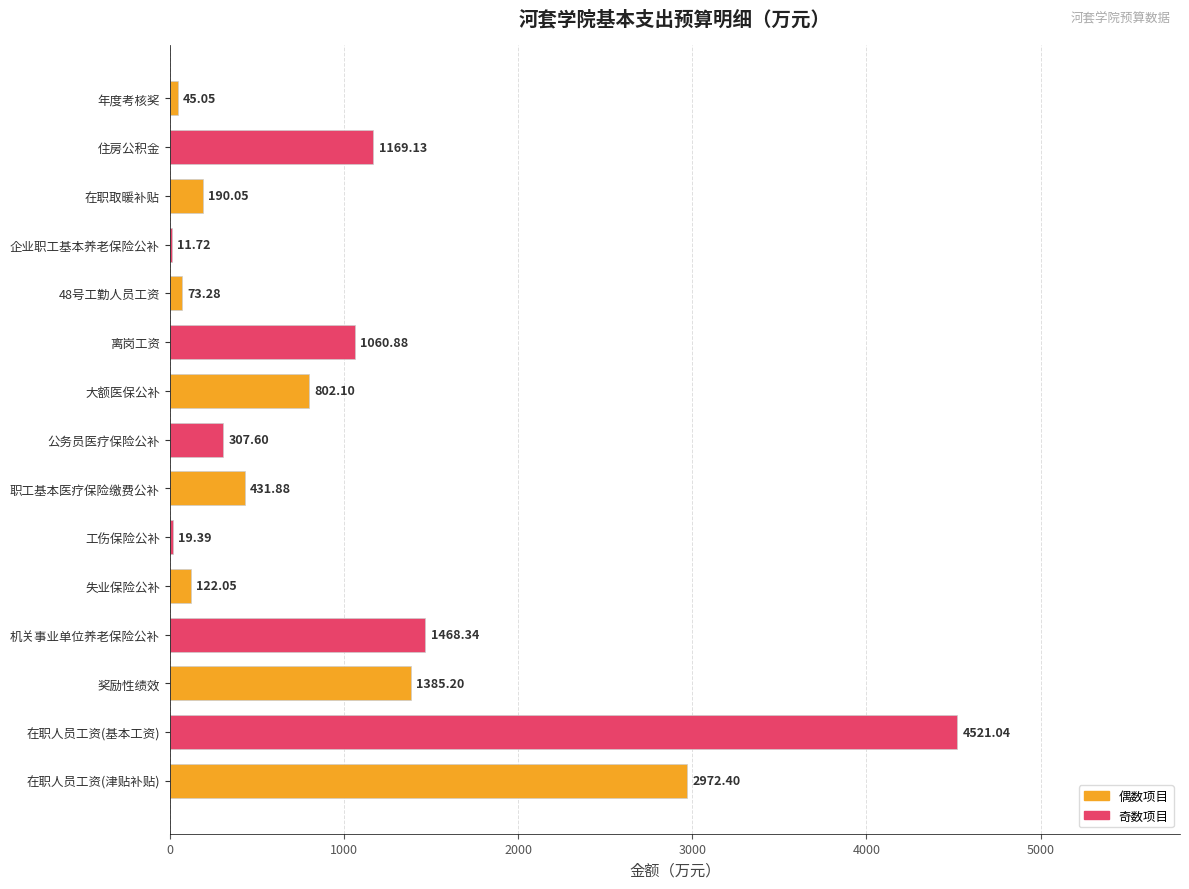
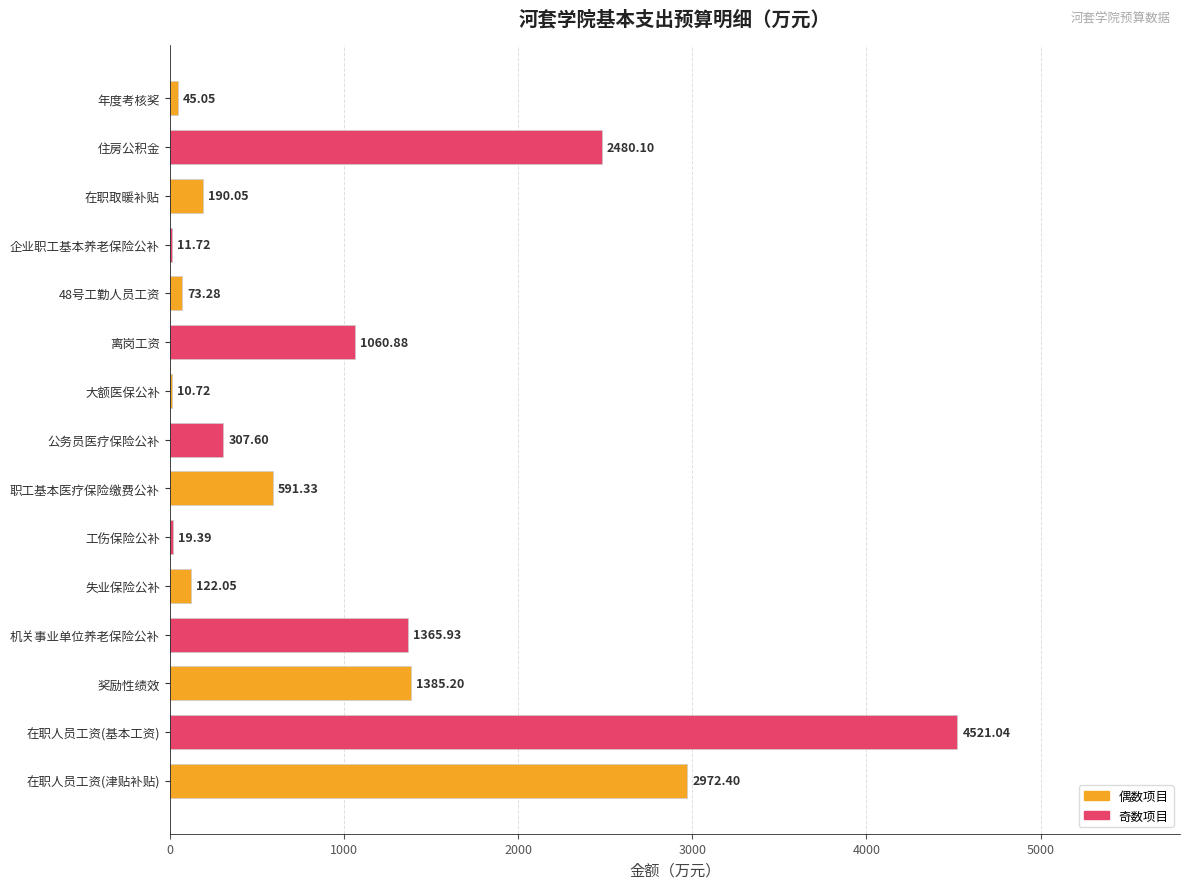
  {
    "年度考核奖": 45.05,
-   "住房公积金": 1169.13,
+   "住房公积金": 2480.10,
    "在职取暖补贴": 190.05,
    "企业职工基本养老保险公补": 11.72,
    "48号工勤人员工资": 73.28,
    "离岗工资": 1060.88,
-   "大额医保公补": 802.10,
+   "大额医保公补": 10.72,
    "公务员医疗保险公补": 307.60,
-   "职工基本医疗保险缴费公补": 431.88,
+   "职工基本医疗保险缴费公补": 591.33,
    "工伤保险公补": 19.39,
    "失业保险公补": 122.05,
-   "机关事业单位养老保险公补": 1468.34,
+   "机关事业单位养老保险公补": 1365.93,
    "奖励性绩效": 1385.20,
    "在职人员工资(基本工资)": 4521.04,
    "在职人员工资(津贴补贴)": 2972.40
  }
